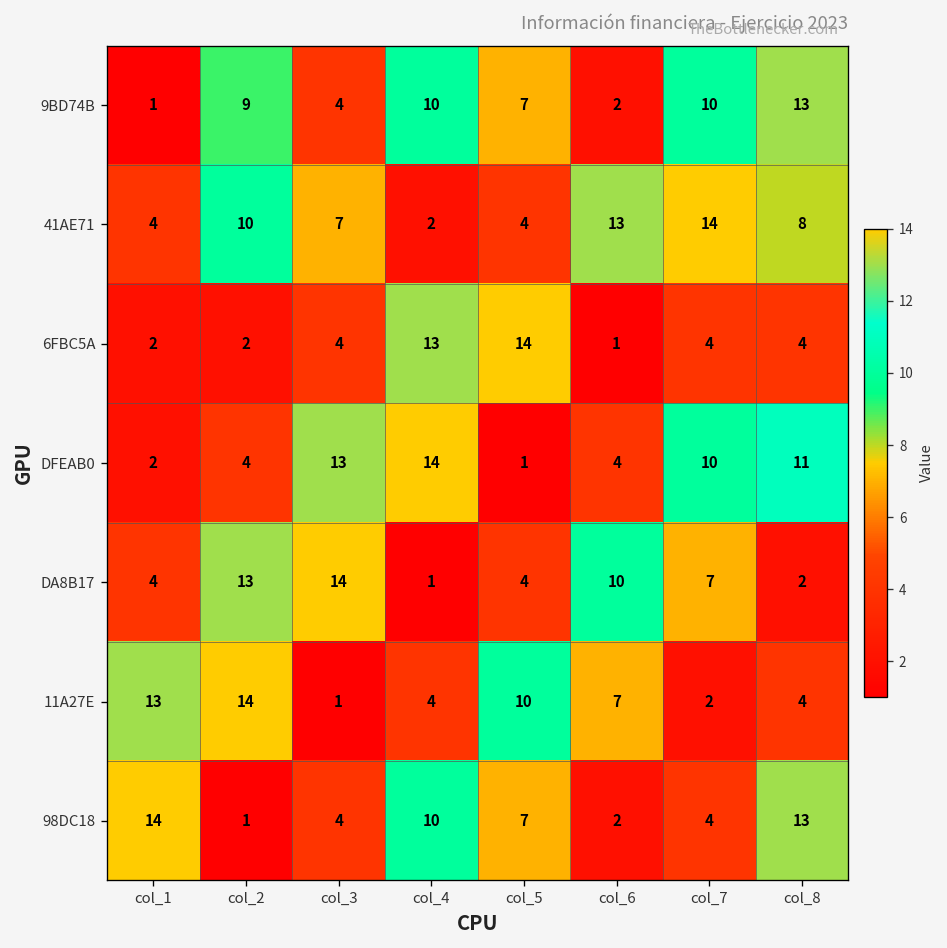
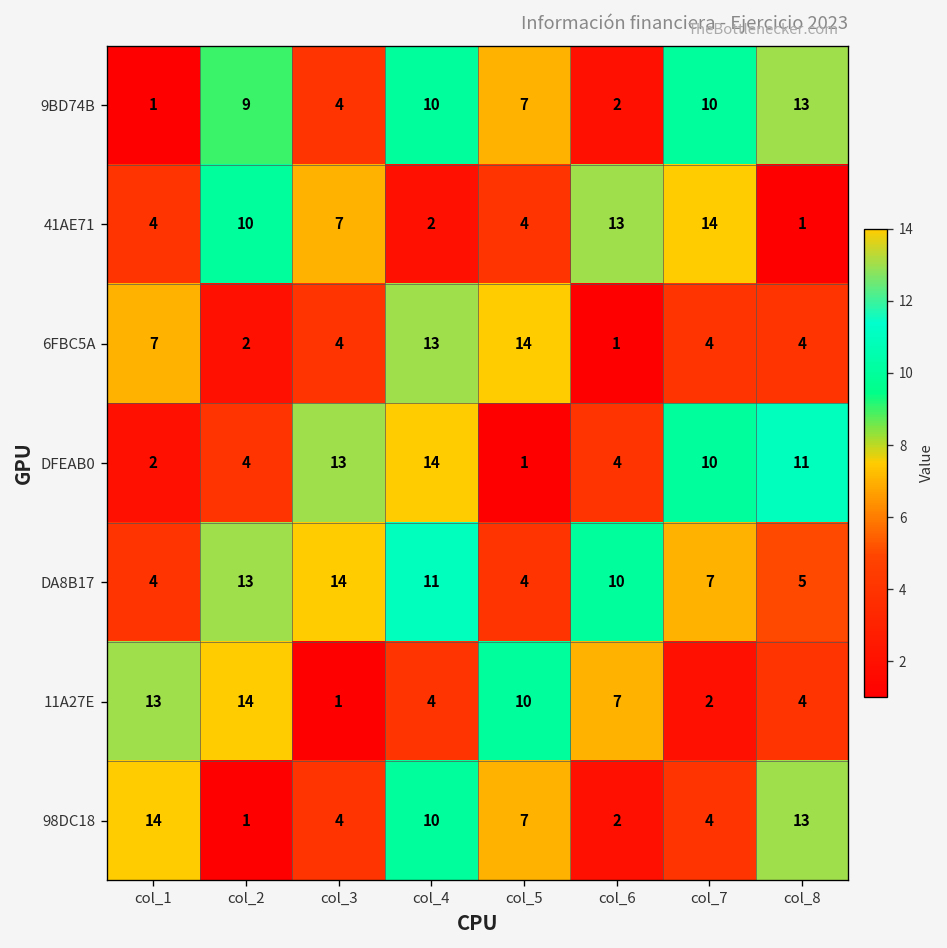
  {
    "9BD74B": {
      "col_1": 1,
      "col_2": 9,
      "col_3": 4,
      "col_4": 10,
      "col_5": 7,
      "col_6": 2,
      "col_7": 10,
      "col_8": 13
    },
    "41AE71": {
      "col_1": 4,
      "col_2": 10,
      "col_3": 7,
      "col_4": 2,
      "col_5": 4,
      "col_6": 13,
      "col_7": 14,
-     "col_8": 8
+     "col_8": 1
    },
    "6FBC5A": {
-     "col_1": 2,
+     "col_1": 7,
      "col_2": 2,
      "col_3": 4,
      "col_4": 13,
      "col_5": 14,
      "col_6": 1,
      "col_7": 4,
      "col_8": 4
    },
    "DFEAB0": {
      "col_1": 2,
      "col_2": 4,
      "col_3": 13,
      "col_4": 14,
      "col_5": 1,
      "col_6": 4,
      "col_7": 10,
      "col_8": 11
    },
    "DA8B17": {
      "col_1": 4,
      "col_2": 13,
      "col_3": 14,
-     "col_4": 1,
+     "col_4": 11,
      "col_5": 4,
      "col_6": 10,
      "col_7": 7,
-     "col_8": 2
+     "col_8": 5
    },
    "11A27E": {
      "col_1": 13,
      "col_2": 14,
      "col_3": 1,
      "col_4": 4,
      "col_5": 10,
      "col_6": 7,
      "col_7": 2,
      "col_8": 4
    },
    "98DC18": {
      "col_1": 14,
      "col_2": 1,
      "col_3": 4,
      "col_4": 10,
      "col_5": 7,
      "col_6": 2,
      "col_7": 4,
      "col_8": 13
    }
  }
